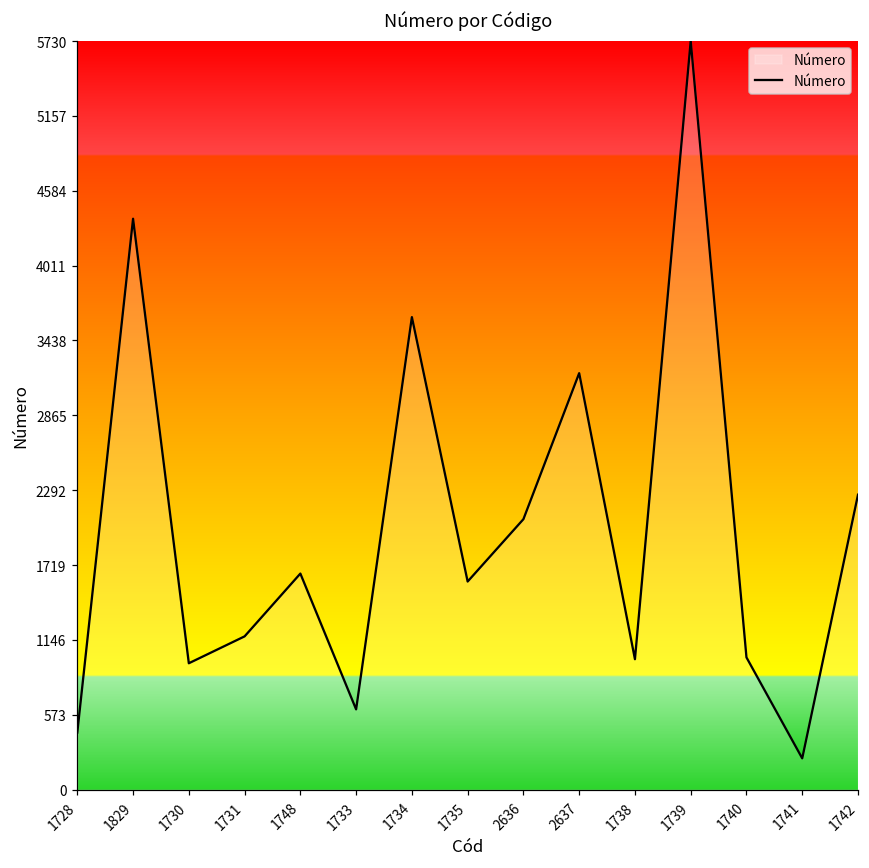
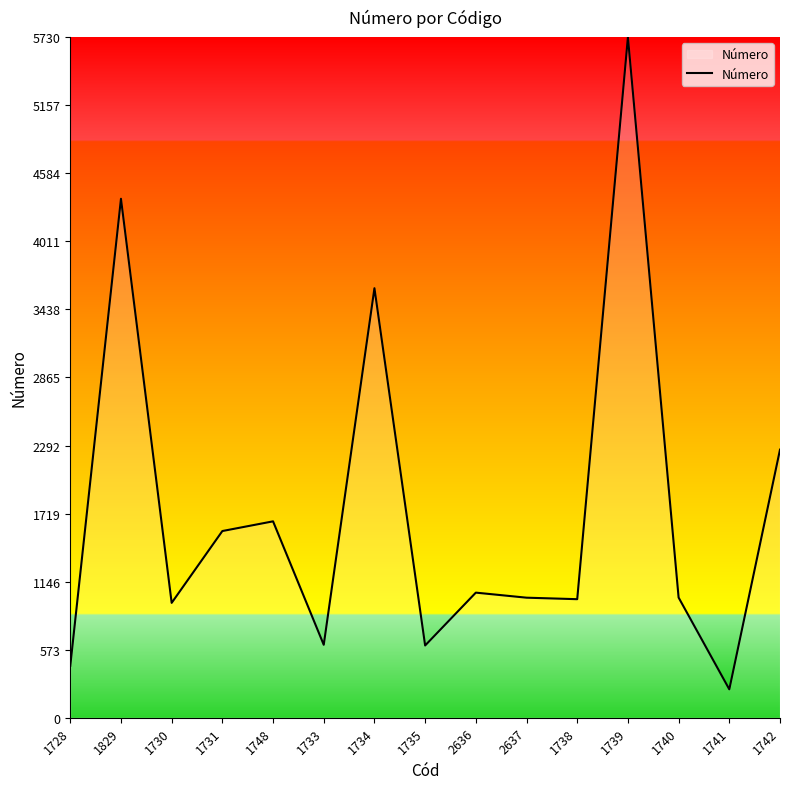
  {
    "1728": 440,
    "1829": 4370,
    "1730": 970,
-   "1731": 1170,
+   "1731": 1570,
    "1748": 1650,
    "1733": 610,
    "1734": 3620,
-   "1735": 1590,
-   "2636": 2070,
-   "2637": 3190,
+   "1735": 610,
+   "2636": 1050,
+   "2637": 1010,
    "1738": 1000,
    "1739": 5730,
    "1740": 1010,
    "1741": 240,
    "1742": 2260
  }
